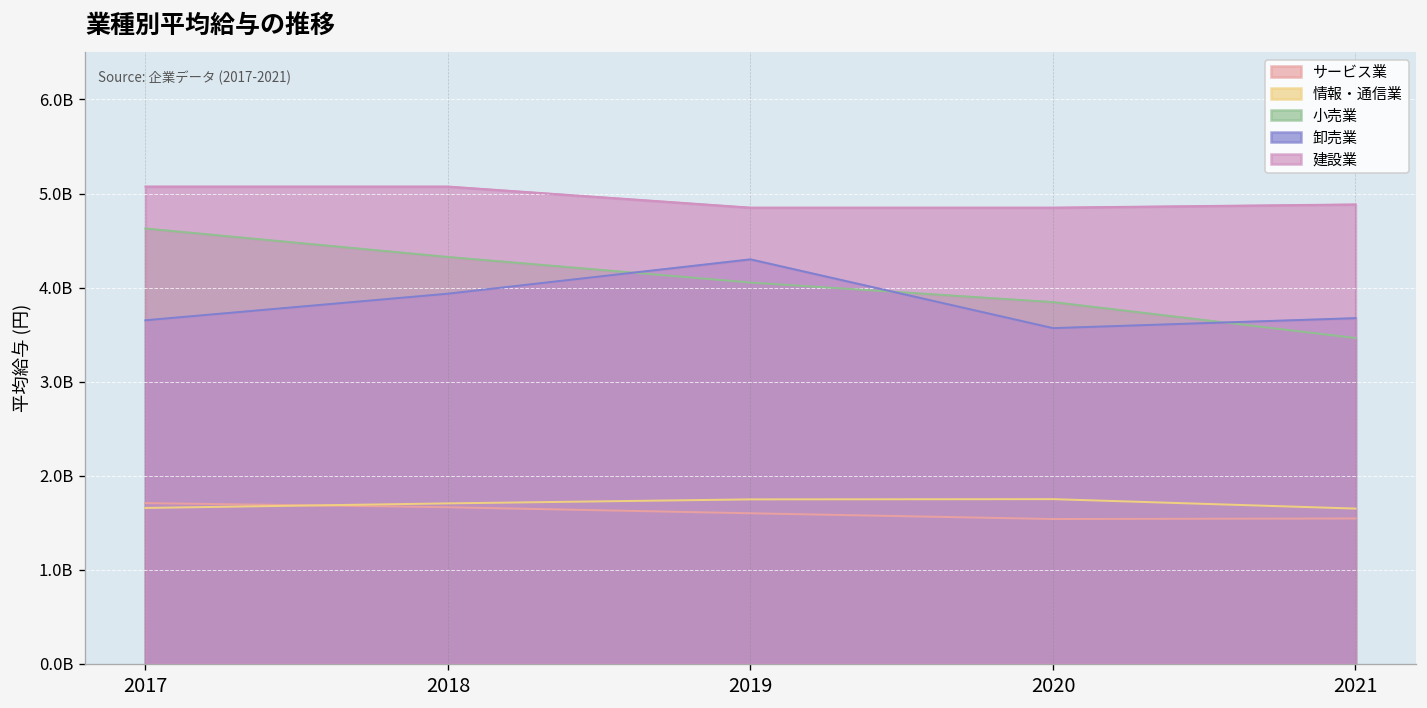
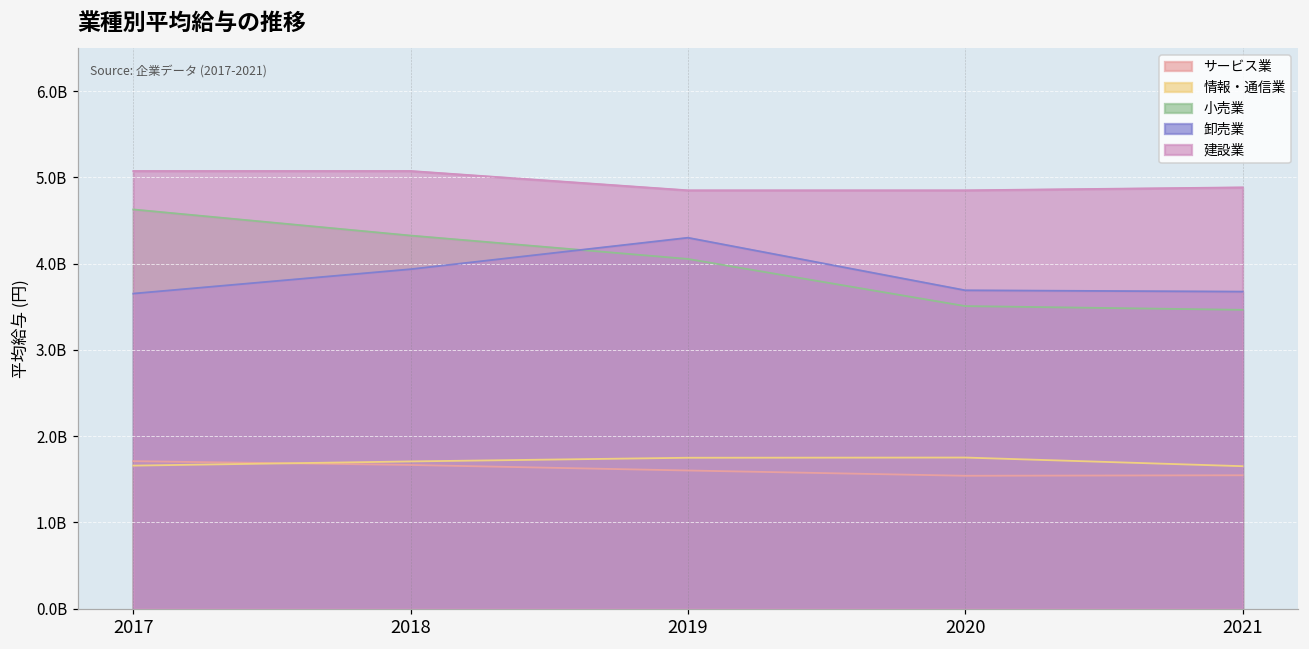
  {
    "小売業": {
      "2017": 4600000000,
      "2018": 4300000000,
      "2019": 4100000000,
-     "2020": 3800000000,
+     "2020": 3500000000,
      "2021": 3500000000
    },
    "卸売業": {
      "2017": 3700000000,
      "2018": 3900000000,
      "2019": 4300000000,
-     "2020": 3600000000,
+     "2020": 3700000000,
      "2021": 3700000000
    }
  }
